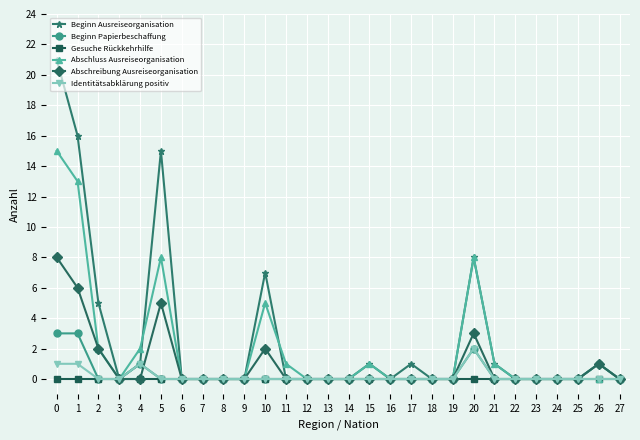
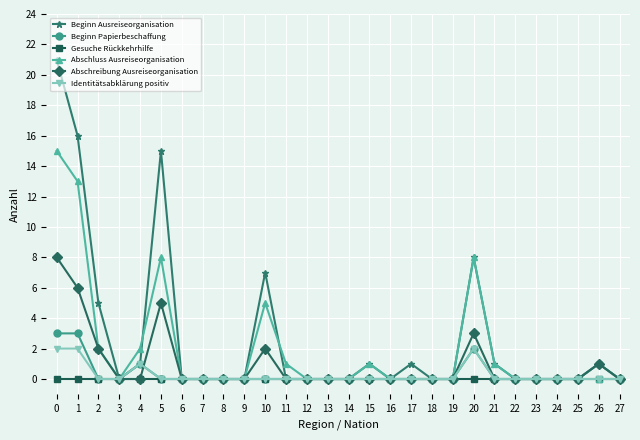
  {
    "Identitätsabklärung positiv": {
-     "0": 1,
-     "1": 1
+     "0": 2,
+     "1": 2
    }
  }
